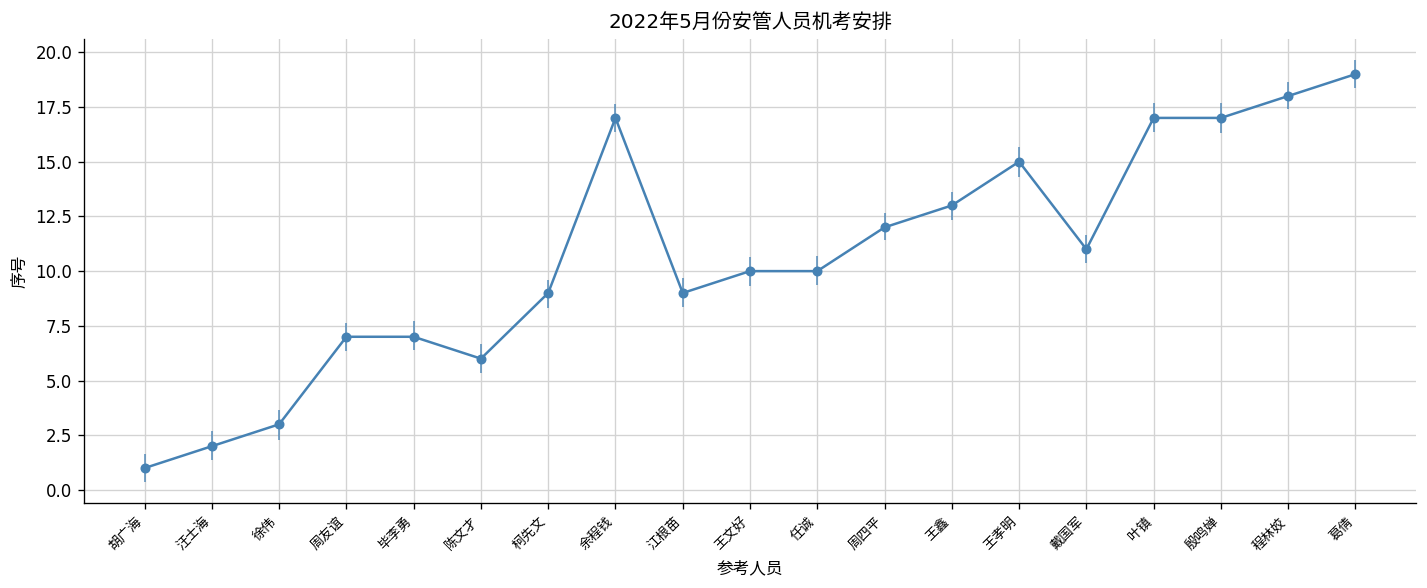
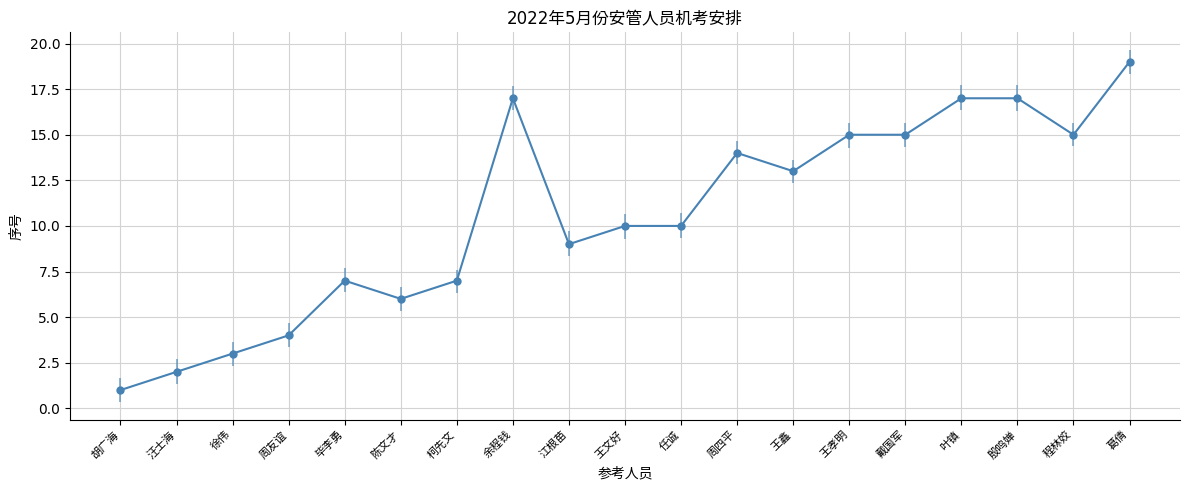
  {
    "胡广海": 1,
    "汪士海": 2,
    "徐伟": 3,
-   "周友谊": 7,
+   "周友谊": 4,
    "毕李勇": 7,
    "陈文才": 6,
-   "柯先文": 9,
+   "柯先文": 7,
    "余程钱": 17,
    "江根苗": 9,
    "王文好": 10,
    "任诚": 10,
-   "周四平": 12,
+   "周四平": 14,
    "王鑫": 13,
    "王孝明": 15,
-   "戴国军": 11,
+   "戴国军": 15,
    "叶镇": 17,
    "殷鸣婵": 17,
-   "程林姣": 18,
+   "程林姣": 15,
    "葛倩": 19
  }
